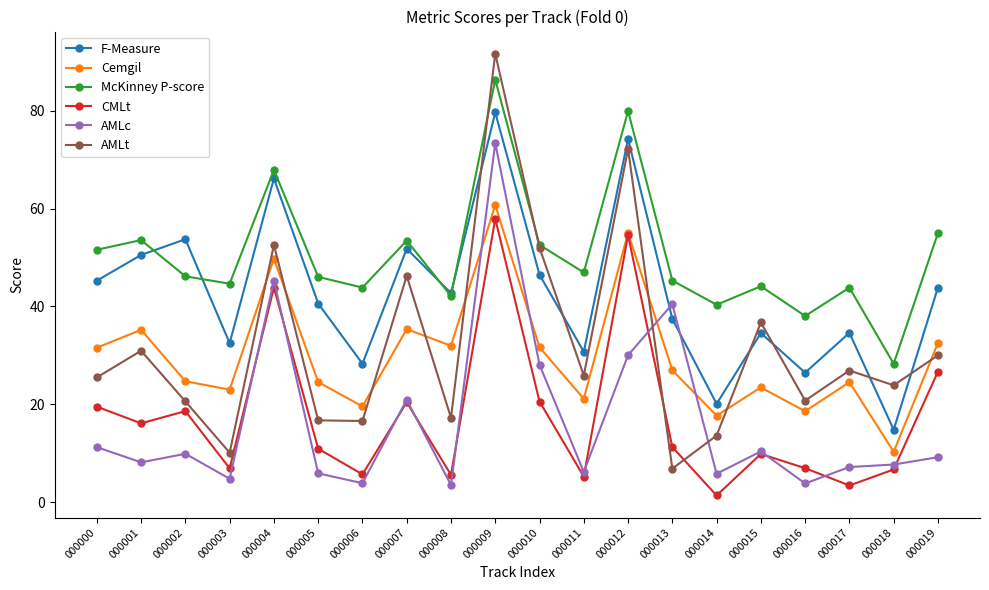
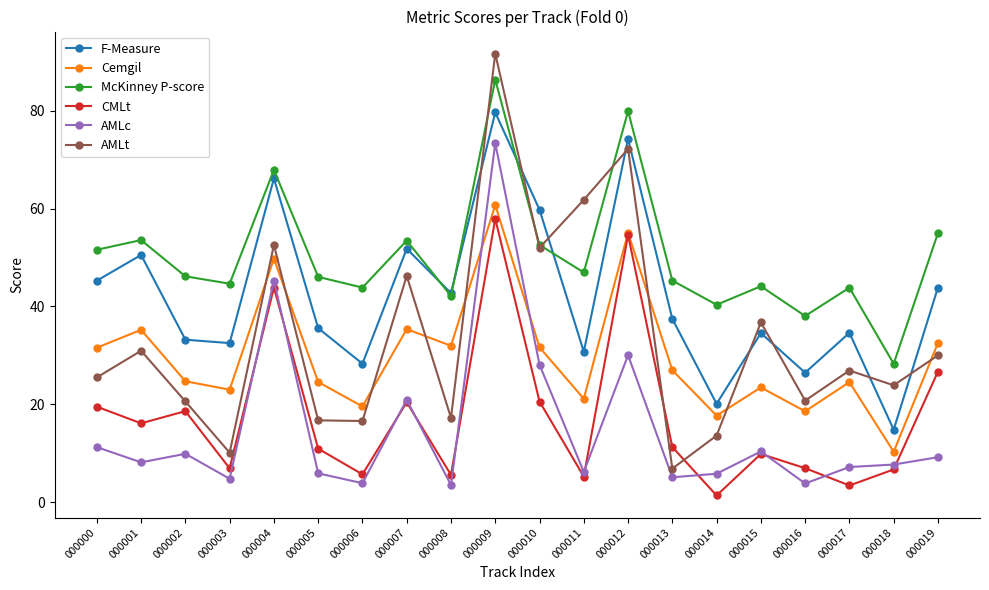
  {
    "F-Measure": {
      "000000": 45,
      "000001": 51,
-     "000002": 54,
+     "000002": 33,
      "000003": 33,
      "000004": 66,
-     "000005": 41,
+     "000005": 36,
      "000006": 28,
      "000007": 52,
      "000008": 43,
      "000009": 80,
-     "000010": 46,
+     "000010": 60,
      "000011": 31,
      "000012": 74,
      "000013": 37,
      "000014": 20,
      "000015": 35,
      "000016": 26,
      "000017": 35,
      "000018": 15,
      "000019": 44
    },
    "Cemgil": {
      "000000": 32,
      "000001": 35,
      "000002": 25,
      "000003": 23,
      "000004": 50,
      "000005": 25,
      "000006": 20,
      "000007": 35,
      "000008": 32,
      "000009": 61,
      "000010": 32,
      "000011": 21,
      "000013": 27,
      "000014": 18,
      "000015": 23,
      "000016": 19,
      "000017": 25,
      "000018": 10,
      "000019": 33
    },
    "McKinney P-score": {
      "000000": 52,
      "000001": 54,
      "000002": 46,
      "000003": 45,
      "000004": 68,
      "000005": 46,
      "000006": 44,
      "000007": 53,
      "000008": 42,
      "000009": 86,
      "000010": 53,
      "000011": 47,
      "000012": 80,
      "000013": 45,
      "000014": 40,
      "000015": 44,
      "000016": 38,
      "000017": 44,
      "000018": 28,
      "000019": 55
    },
    "CMLt": {
      "000000": 20,
      "000001": 16,
      "000002": 19,
      "000003": 7,
      "000004": 44,
      "000005": 11,
      "000006": 6,
      "000008": 6,
      "000009": 58,
      "000010": 21,
      "000011": 5,
      "000013": 11,
      "000014": 1,
      "000015": 10,
      "000016": 7,
      "000017": 3,
      "000018": 7,
      "000019": 27
    },
    "AMLc": {
      "000000": 11,
      "000001": 8,
      "000002": 10,
      "000003": 5,
      "000004": 45,
      "000005": 6,
      "000006": 4,
      "000008": 4,
      "000009": 73,
      "000010": 28,
      "000011": 6,
      "000012": 30,
-     "000013": 40,
+     "000013": 5,
      "000014": 6,
      "000015": 10,
      "000016": 4,
      "000017": 7,
      "000018": 8,
      "000019": 9
    },
    "AMLt": {
      "000000": 25,
      "000001": 31,
      "000002": 21,
      "000003": 10,
      "000004": 53,
      "000005": 17,
      "000006": 17,
      "000007": 46,
      "000008": 17,
      "000009": 92,
      "000010": 52,
-     "000011": 26,
+     "000011": 62,
      "000012": 72,
      "000013": 7,
      "000014": 14,
      "000015": 37,
      "000016": 21,
      "000017": 27,
      "000018": 24,
      "000019": 30
    }
  }
